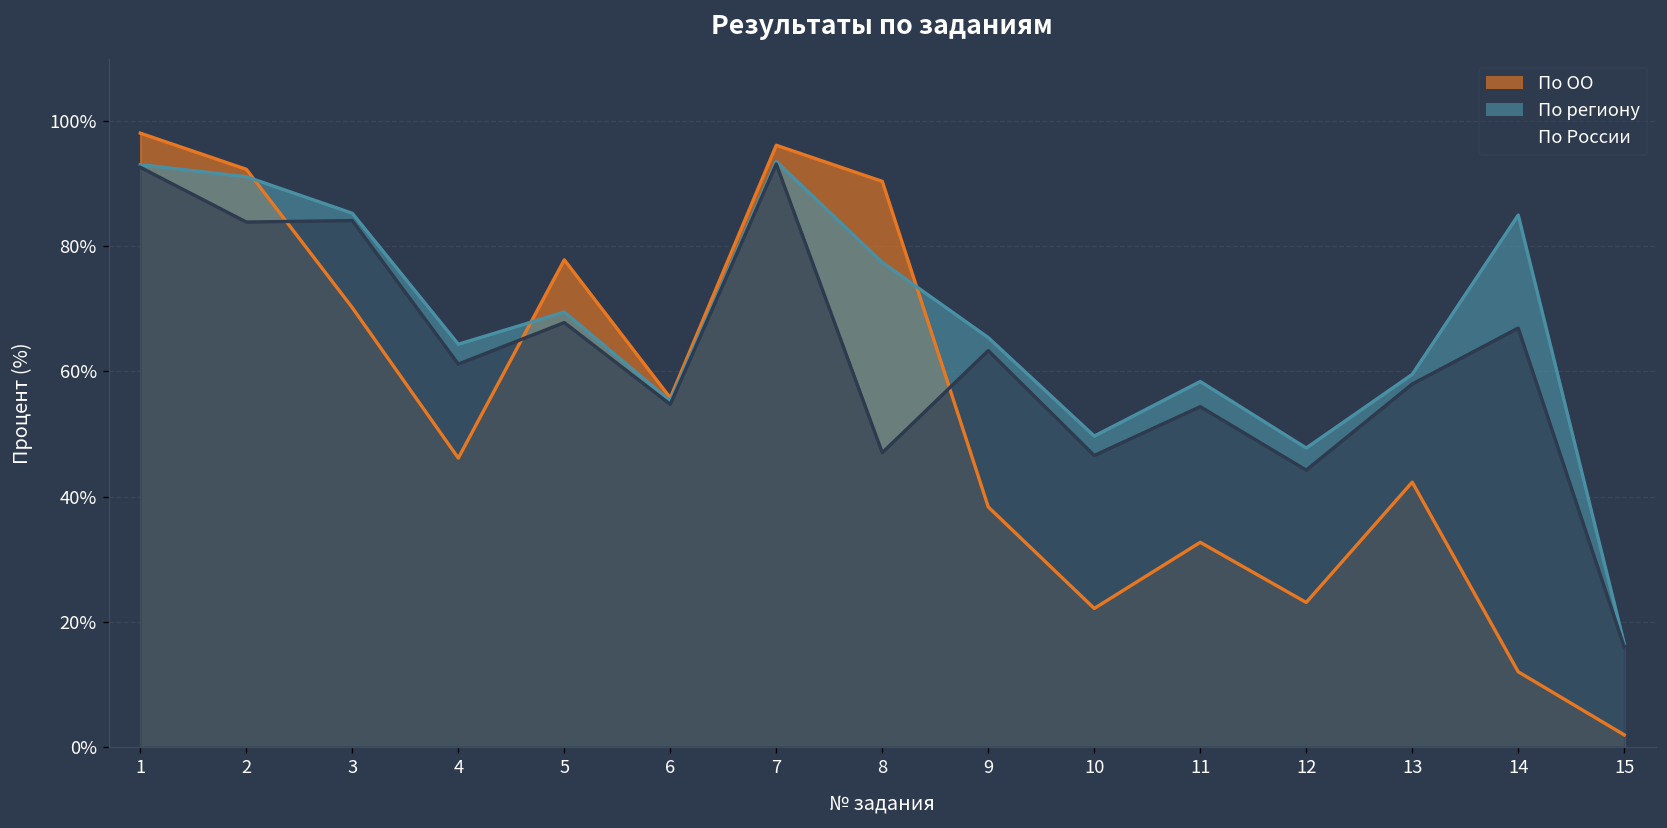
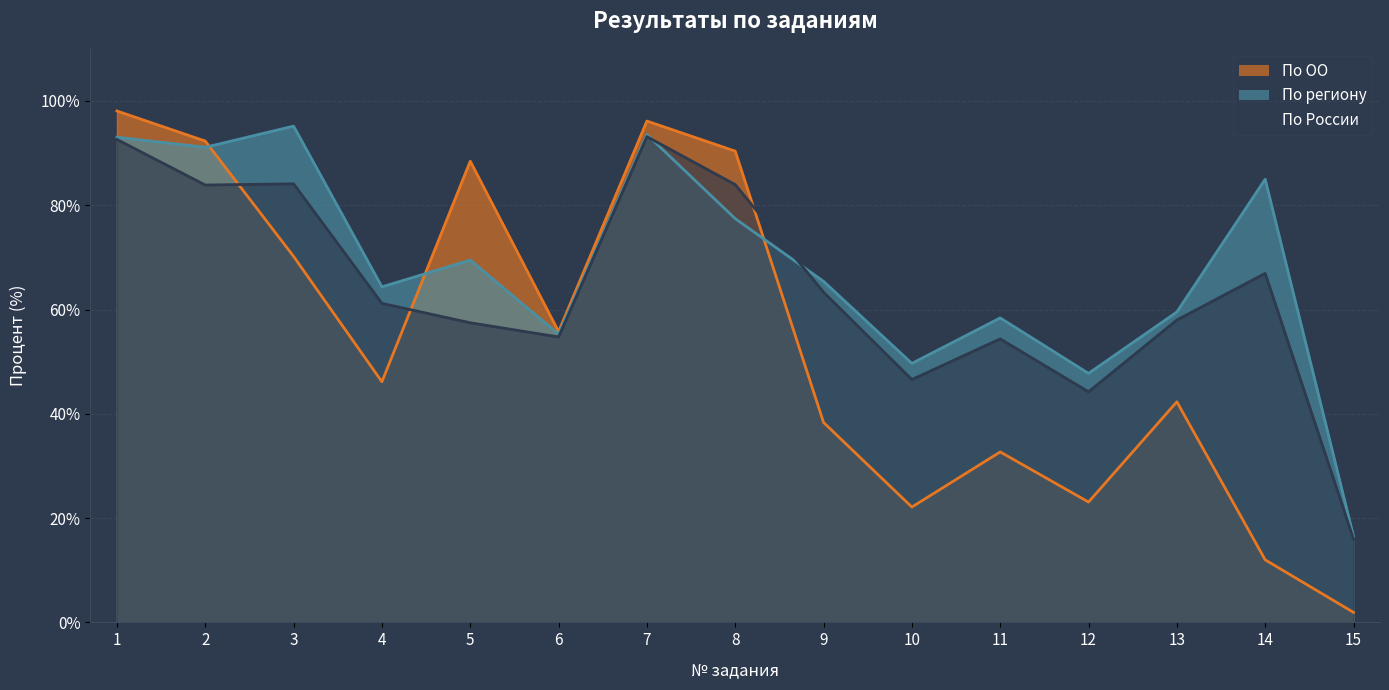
  {
    "По ОО": {
      "1": "98%",
      "2": "92%",
      "3": "70%",
      "4": "46%",
-     "5": "78%",
+     "5": "88%",
      "6": "56%",
      "7": "96%",
      "8": "90%",
      "9": "38%",
      "10": "22%",
      "11": "33%",
      "12": "23%",
      "13": "42%",
      "14": "12%",
      "15": "2%"
    },
    "По региону": {
      "2": "91%",
-     "3": "85%",
+     "3": "95%",
      "4": "64%",
      "5": "69%",
      "6": "55%",
      "8": "77%",
      "9": "65%",
      "10": "50%",
      "11": "58%",
      "12": "48%",
      "13": "60%",
      "14": "85%",
      "15": "17%"
    },
    "По России": {
      "2": "84%",
      "3": "84%",
      "4": "61%",
-     "5": "68%",
+     "5": "57%",
      "6": "55%",
-     "8": "47%",
+     "8": "84%",
      "9": "63%",
      "10": "47%",
      "11": "54%",
      "12": "44%",
      "13": "58%",
      "14": "67%",
      "15": "16%"
    }
  }
